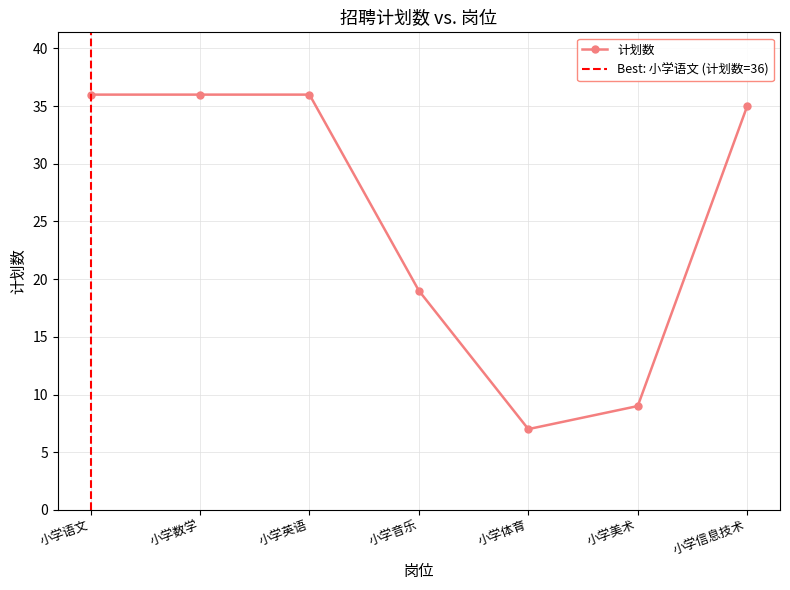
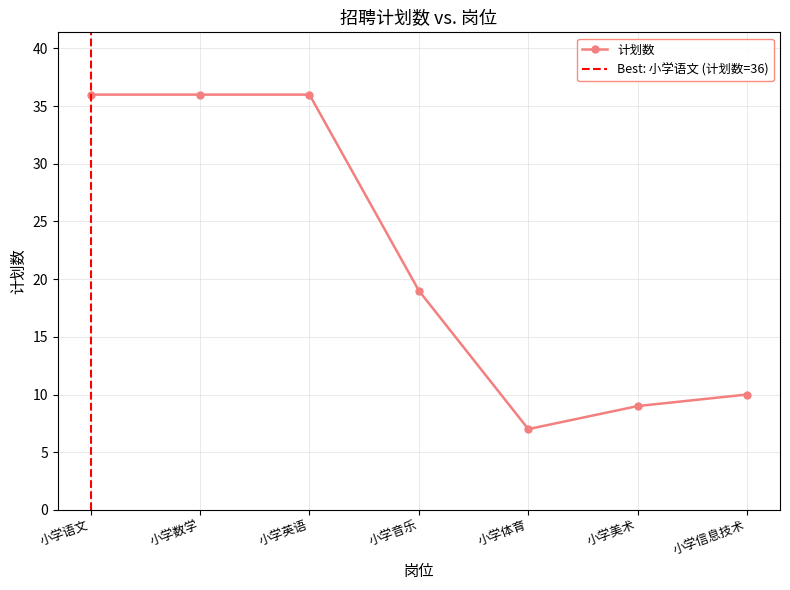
  {
    "小学语文": 36,
    "小学数学": 36,
    "小学英语": 36,
    "小学音乐": 19,
    "小学体育": 7,
    "小学美术": 9,
-   "小学信息技术": 35
+   "小学信息技术": 10
  }
